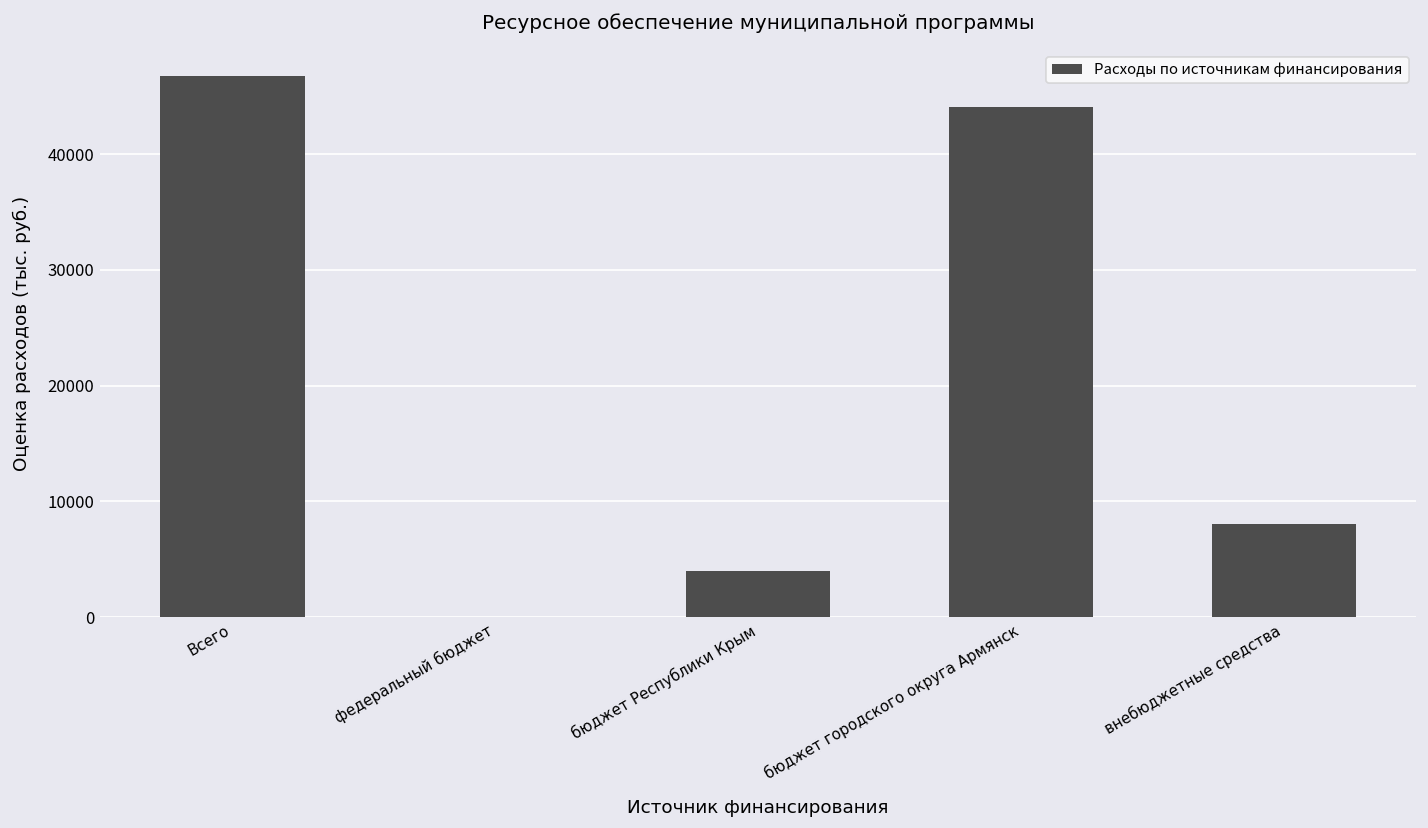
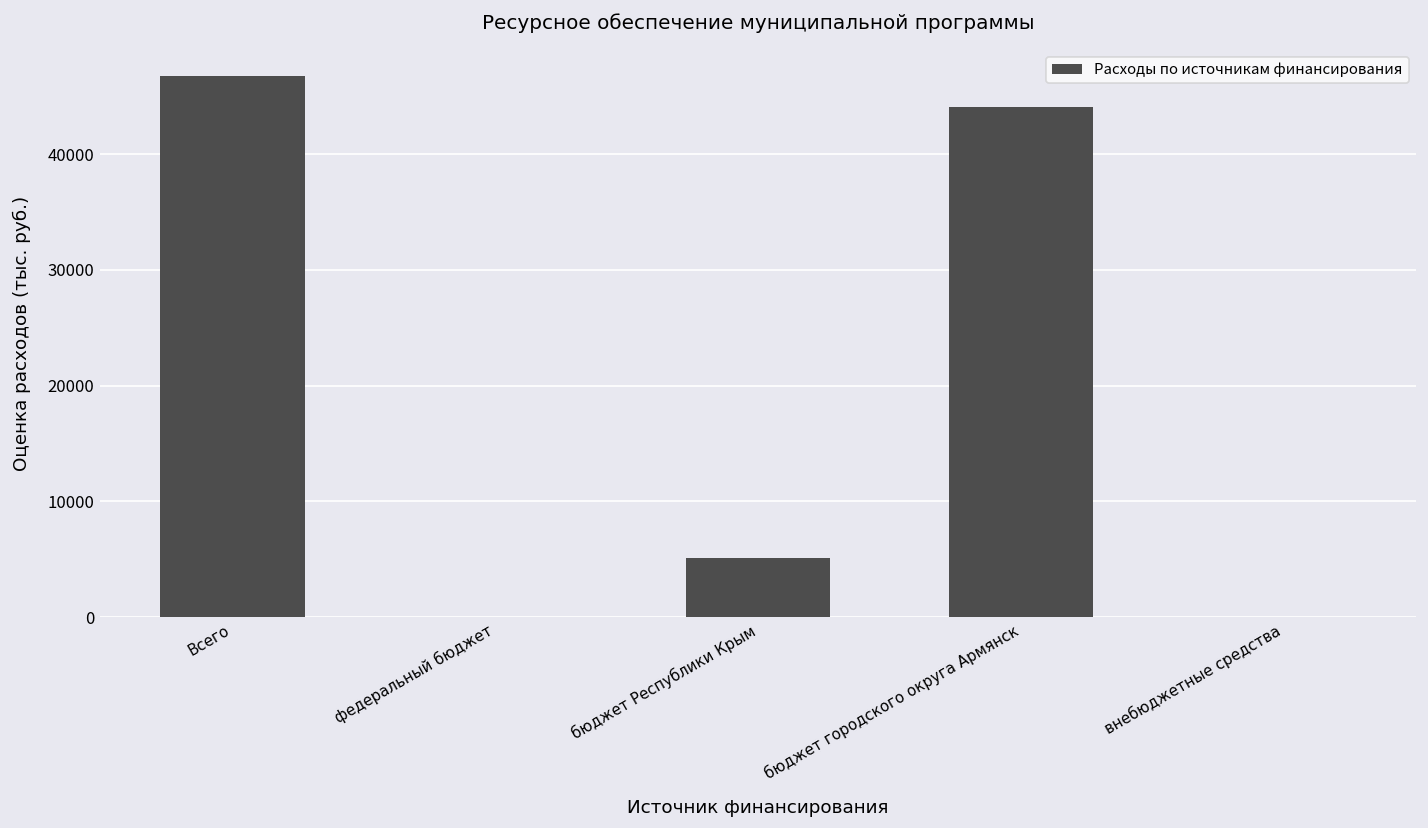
  {
    "Всего": 47000,
    "федеральный бюджет": 0,
-   "бюджет Республики Крым": 4000,
+   "бюджет Республики Крым": 5000,
    "бюджет городского округа Армянск": 44000,
-   "внебюджетные средства": 8000
+   "внебюджетные средства": 0
  }
